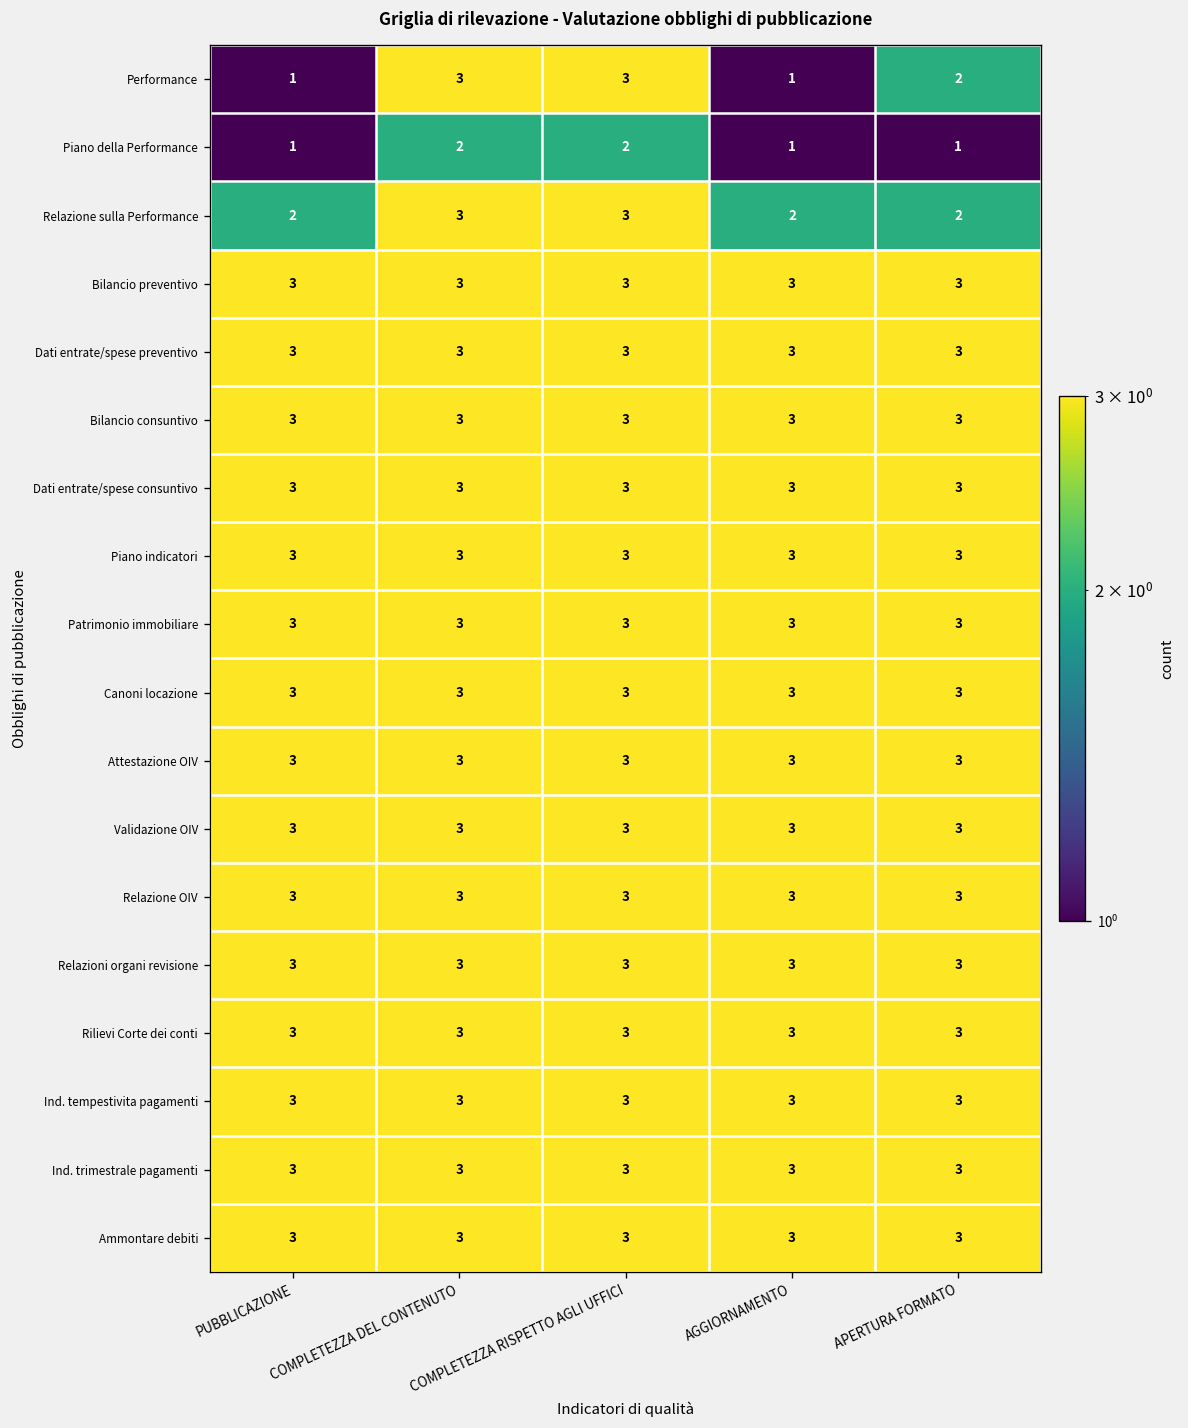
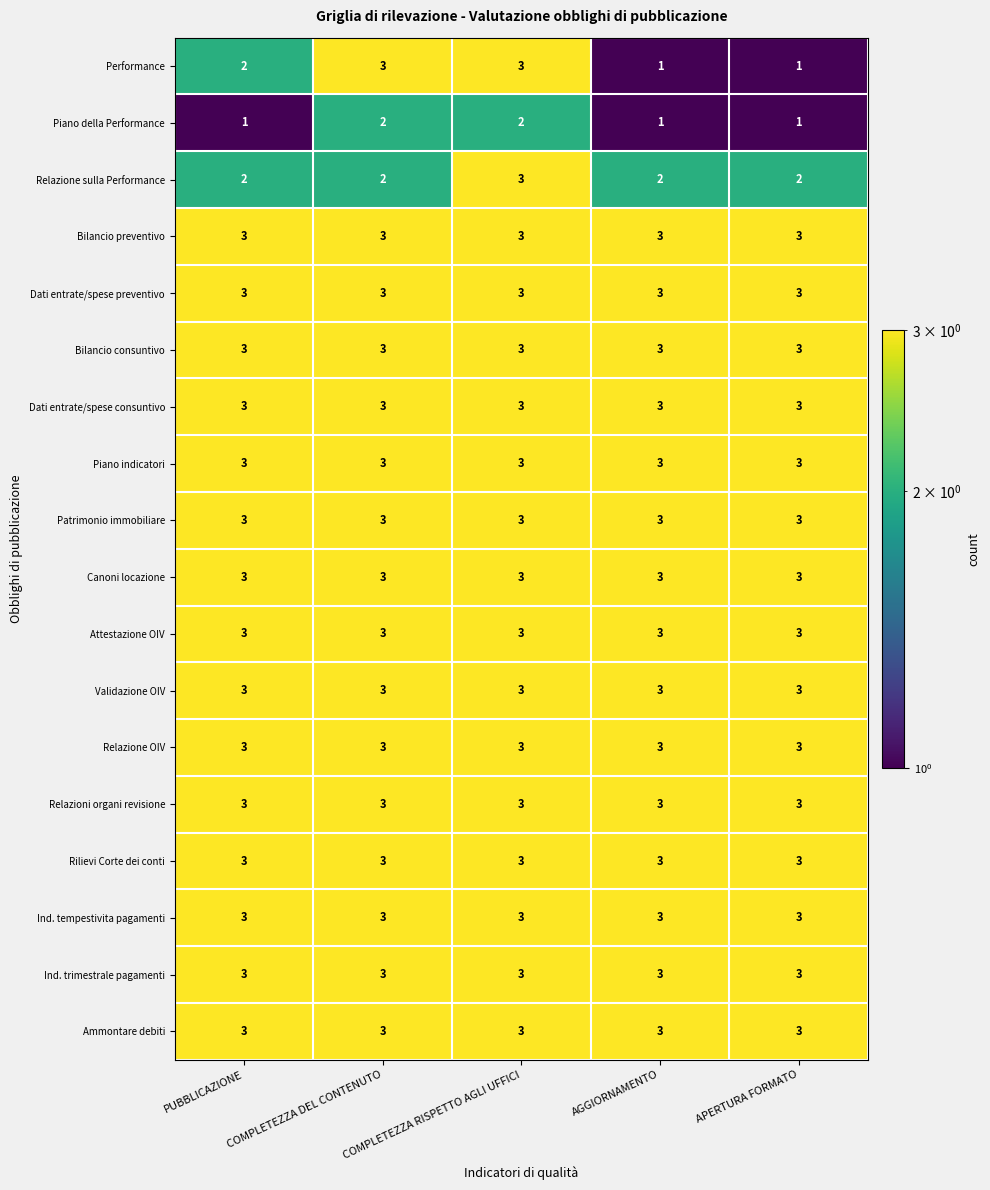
  {
    "Performance": {
-     "PUBBLICAZIONE": 1,
+     "PUBBLICAZIONE": 2,
      "COMPLETEZZA DEL CONTENUTO": 3,
      "COMPLETEZZA RISPETTO AGLI UFFICI": 3,
      "AGGIORNAMENTO": 1,
-     "APERTURA FORMATO": 2
+     "APERTURA FORMATO": 1
    },
    "Piano della Performance": {
      "PUBBLICAZIONE": 1,
      "COMPLETEZZA DEL CONTENUTO": 2,
      "COMPLETEZZA RISPETTO AGLI UFFICI": 2,
      "AGGIORNAMENTO": 1,
      "APERTURA FORMATO": 1
    },
    "Relazione sulla Performance": {
      "PUBBLICAZIONE": 2,
-     "COMPLETEZZA DEL CONTENUTO": 3,
+     "COMPLETEZZA DEL CONTENUTO": 2,
      "COMPLETEZZA RISPETTO AGLI UFFICI": 3,
      "AGGIORNAMENTO": 2,
      "APERTURA FORMATO": 2
    },
    "Bilancio preventivo": {
      "PUBBLICAZIONE": 3,
      "COMPLETEZZA DEL CONTENUTO": 3,
      "COMPLETEZZA RISPETTO AGLI UFFICI": 3,
      "AGGIORNAMENTO": 3,
      "APERTURA FORMATO": 3
    },
    "Dati entrate/spese preventivo": {
      "PUBBLICAZIONE": 3,
      "COMPLETEZZA DEL CONTENUTO": 3,
      "COMPLETEZZA RISPETTO AGLI UFFICI": 3,
      "AGGIORNAMENTO": 3,
      "APERTURA FORMATO": 3
    },
    "Bilancio consuntivo": {
      "PUBBLICAZIONE": 3,
      "COMPLETEZZA DEL CONTENUTO": 3,
      "COMPLETEZZA RISPETTO AGLI UFFICI": 3,
      "AGGIORNAMENTO": 3,
      "APERTURA FORMATO": 3
    },
    "Dati entrate/spese consuntivo": {
      "PUBBLICAZIONE": 3,
      "COMPLETEZZA DEL CONTENUTO": 3,
      "COMPLETEZZA RISPETTO AGLI UFFICI": 3,
      "AGGIORNAMENTO": 3,
      "APERTURA FORMATO": 3
    },
    "Piano indicatori": {
      "PUBBLICAZIONE": 3,
      "COMPLETEZZA DEL CONTENUTO": 3,
      "COMPLETEZZA RISPETTO AGLI UFFICI": 3,
      "AGGIORNAMENTO": 3,
      "APERTURA FORMATO": 3
    },
    "Patrimonio immobiliare": {
      "PUBBLICAZIONE": 3,
      "COMPLETEZZA DEL CONTENUTO": 3,
      "COMPLETEZZA RISPETTO AGLI UFFICI": 3,
      "AGGIORNAMENTO": 3,
      "APERTURA FORMATO": 3
    },
    "Canoni locazione": {
      "PUBBLICAZIONE": 3,
      "COMPLETEZZA DEL CONTENUTO": 3,
      "COMPLETEZZA RISPETTO AGLI UFFICI": 3,
      "AGGIORNAMENTO": 3,
      "APERTURA FORMATO": 3
    },
    "Attestazione OIV": {
      "PUBBLICAZIONE": 3,
      "COMPLETEZZA DEL CONTENUTO": 3,
      "COMPLETEZZA RISPETTO AGLI UFFICI": 3,
      "AGGIORNAMENTO": 3,
      "APERTURA FORMATO": 3
    },
    "Validazione OIV": {
      "PUBBLICAZIONE": 3,
      "COMPLETEZZA DEL CONTENUTO": 3,
      "COMPLETEZZA RISPETTO AGLI UFFICI": 3,
      "AGGIORNAMENTO": 3,
      "APERTURA FORMATO": 3
    },
    "Relazione OIV": {
      "PUBBLICAZIONE": 3,
      "COMPLETEZZA DEL CONTENUTO": 3,
      "COMPLETEZZA RISPETTO AGLI UFFICI": 3,
      "AGGIORNAMENTO": 3,
      "APERTURA FORMATO": 3
    },
    "Relazioni organi revisione": {
      "PUBBLICAZIONE": 3,
      "COMPLETEZZA DEL CONTENUTO": 3,
      "COMPLETEZZA RISPETTO AGLI UFFICI": 3,
      "AGGIORNAMENTO": 3,
      "APERTURA FORMATO": 3
    },
    "Rilievi Corte dei conti": {
      "PUBBLICAZIONE": 3,
      "COMPLETEZZA DEL CONTENUTO": 3,
      "COMPLETEZZA RISPETTO AGLI UFFICI": 3,
      "AGGIORNAMENTO": 3,
      "APERTURA FORMATO": 3
    },
    "Ind. tempestivita pagamenti": {
      "PUBBLICAZIONE": 3,
      "COMPLETEZZA DEL CONTENUTO": 3,
      "COMPLETEZZA RISPETTO AGLI UFFICI": 3,
      "AGGIORNAMENTO": 3,
      "APERTURA FORMATO": 3
    },
    "Ind. trimestrale pagamenti": {
      "PUBBLICAZIONE": 3,
      "COMPLETEZZA DEL CONTENUTO": 3,
      "COMPLETEZZA RISPETTO AGLI UFFICI": 3,
      "AGGIORNAMENTO": 3,
      "APERTURA FORMATO": 3
    },
    "Ammontare debiti": {
      "PUBBLICAZIONE": 3,
      "COMPLETEZZA DEL CONTENUTO": 3,
      "COMPLETEZZA RISPETTO AGLI UFFICI": 3,
      "AGGIORNAMENTO": 3,
      "APERTURA FORMATO": 3
    }
  }
